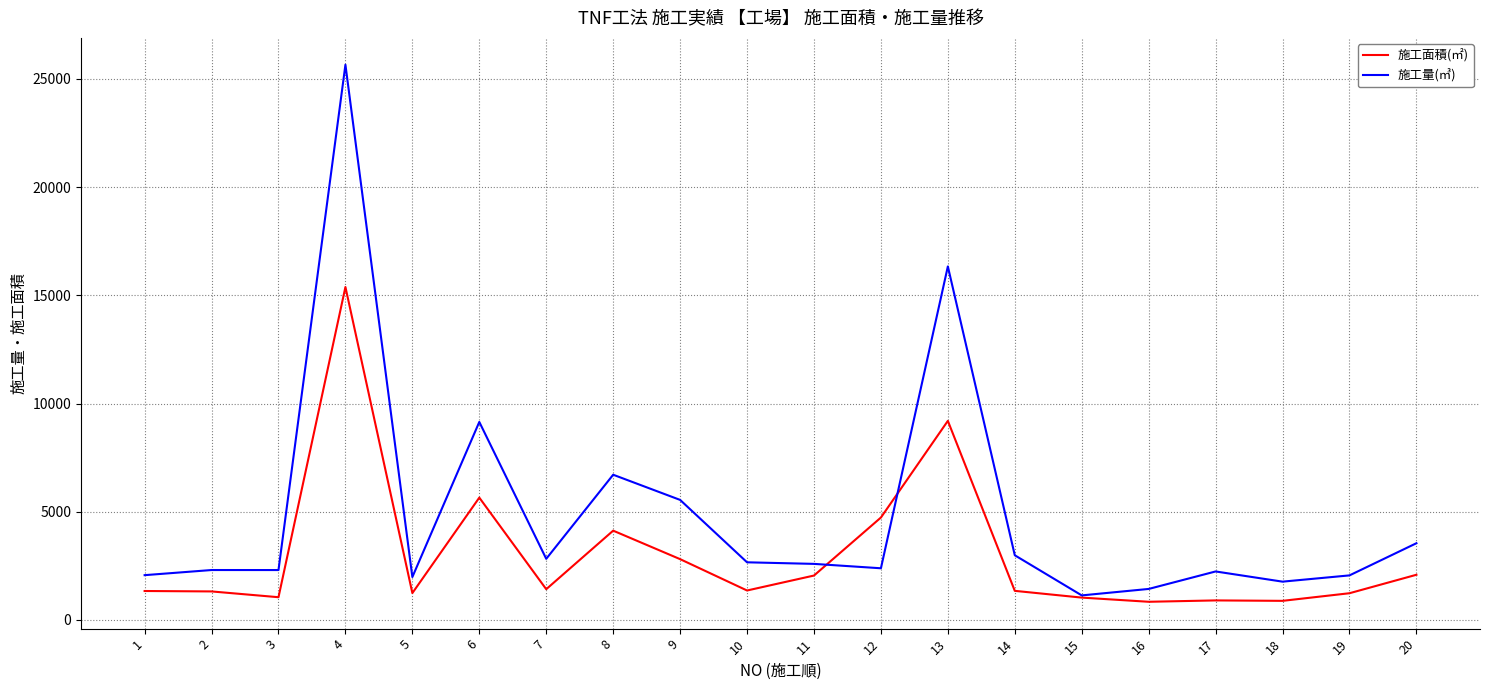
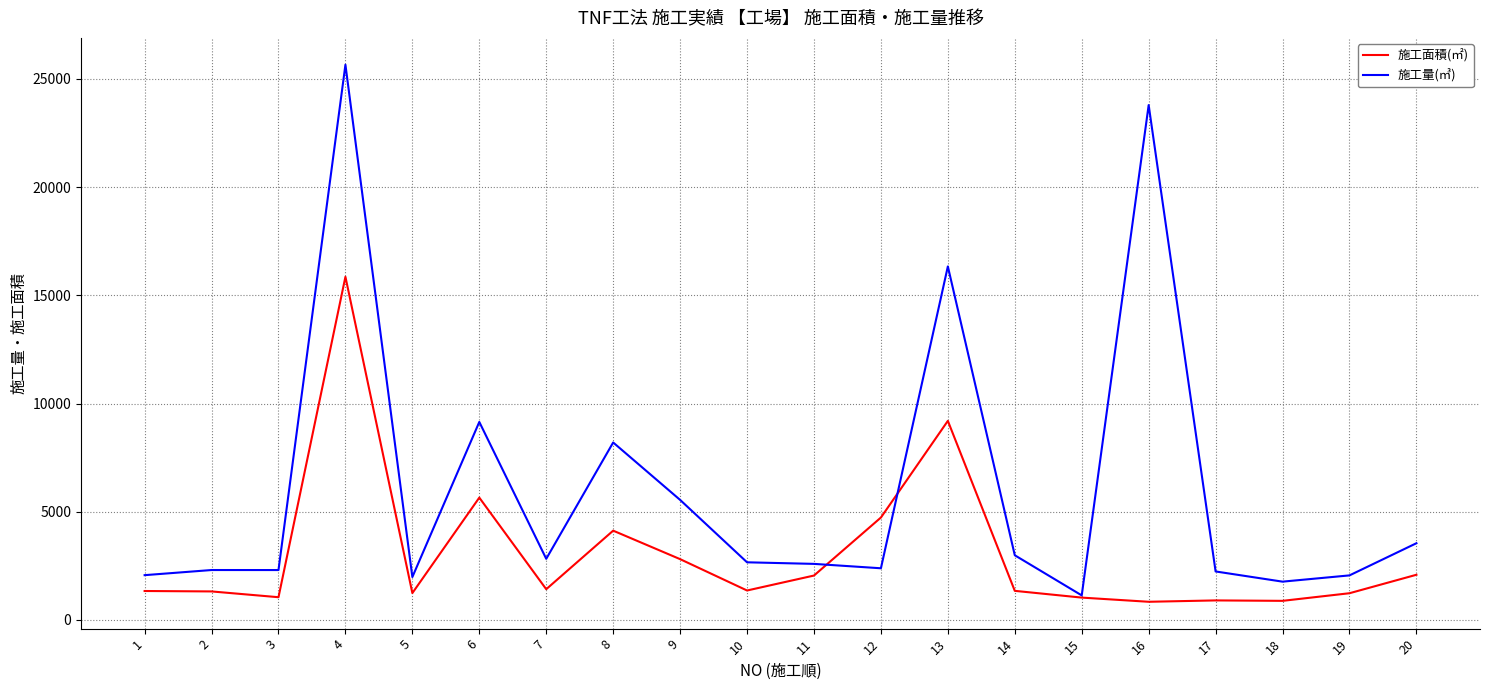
  {
    "施工面積(㎡)": {
      "1": 1300,
      "2": 1300,
      "3": 1100,
-     "4": 15400,
+     "4": 15900,
      "5": 1200,
      "6": 5700,
      "7": 1400,
      "8": 4100,
      "9": 2800,
      "10": 1400,
      "11": 2100,
      "12": 4700,
      "13": 9200,
      "14": 1300,
      "16": 800,
      "17": 900,
      "18": 900,
      "19": 1200,
      "20": 2100
    },
    "施工量(㎥)": {
      "1": 2100,
      "2": 2300,
      "3": 2300,
      "4": 25700,
      "5": 2000,
      "6": 9100,
      "7": 2800,
-     "8": 6700,
+     "8": 8200,
      "9": 5500,
      "10": 2700,
      "11": 2600,
      "12": 2400,
      "13": 16300,
      "14": 3000,
-     "16": 1400,
+     "16": 23800,
      "17": 2200,
      "18": 1800,
      "19": 2100,
      "20": 3500
    }
  }
